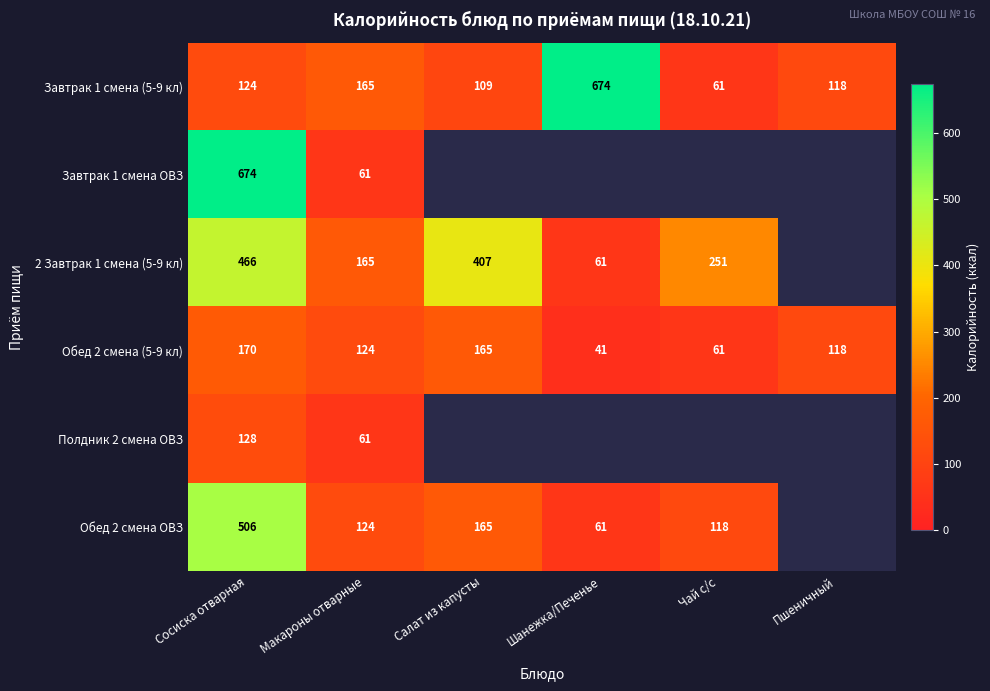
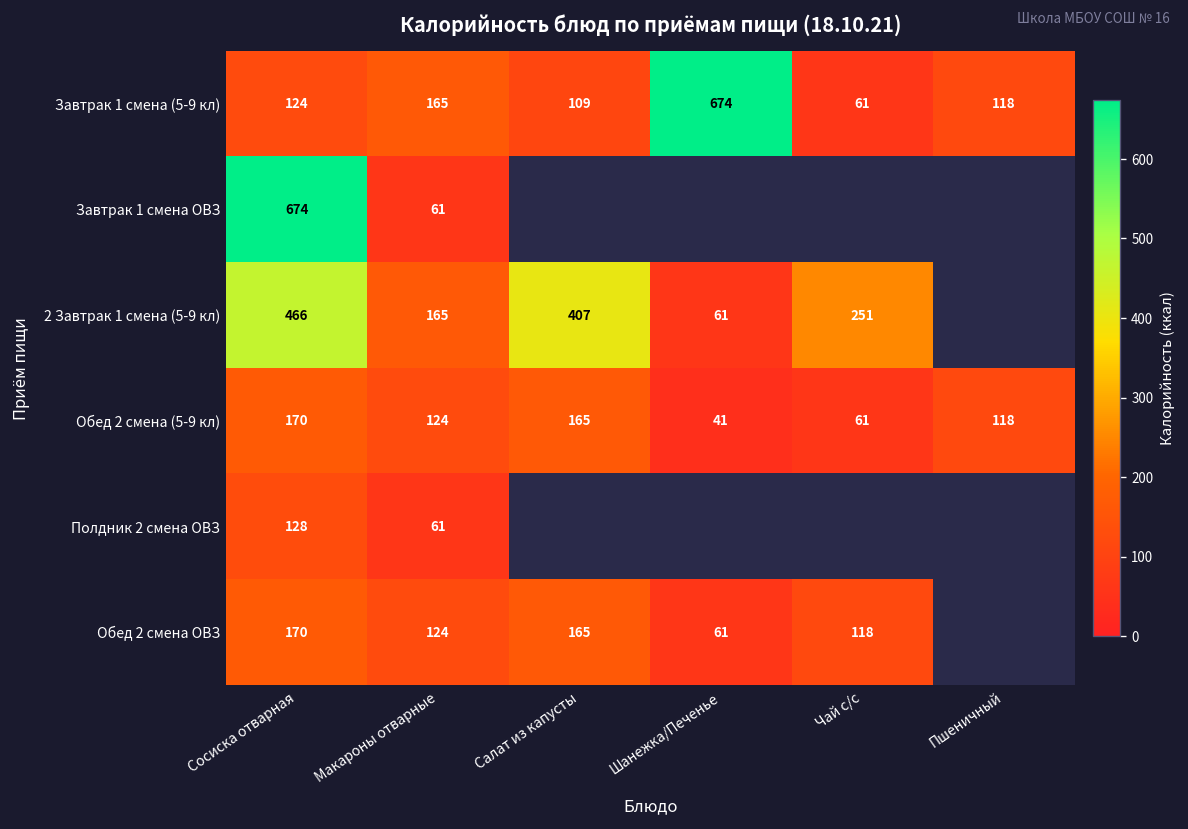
  {
    "Завтрак 1 смена (5-9 кл)": {
      "Сосиска отварная": 124,
      "Макароны отварные": 165,
      "Салат из капусты": 109,
      "Шанежка/Печенье": 674,
      "Чай с/с": 61,
      "Пшеничный": 118
    },
    "Завтрак 1 смена ОВЗ": {
      "Сосиска отварная": 674,
      "Макароны отварные": 61
    },
    "2 Завтрак 1 смена (5-9 кл)": {
      "Сосиска отварная": 466,
      "Макароны отварные": 165,
      "Салат из капусты": 407,
      "Шанежка/Печенье": 61,
      "Чай с/с": 251
    },
    "Обед 2 смена (5-9 кл)": {
      "Сосиска отварная": 170,
      "Макароны отварные": 124,
      "Салат из капусты": 165,
      "Шанежка/Печенье": 41,
      "Чай с/с": 61,
      "Пшеничный": 118
    },
    "Полдник 2 смена ОВЗ": {
      "Сосиска отварная": 128,
      "Макароны отварные": 61
    },
    "Обед 2 смена ОВЗ": {
-     "Сосиска отварная": 506,
+     "Сосиска отварная": 170,
      "Макароны отварные": 124,
      "Салат из капусты": 165,
      "Шанежка/Печенье": 61,
      "Чай с/с": 118
    }
  }
